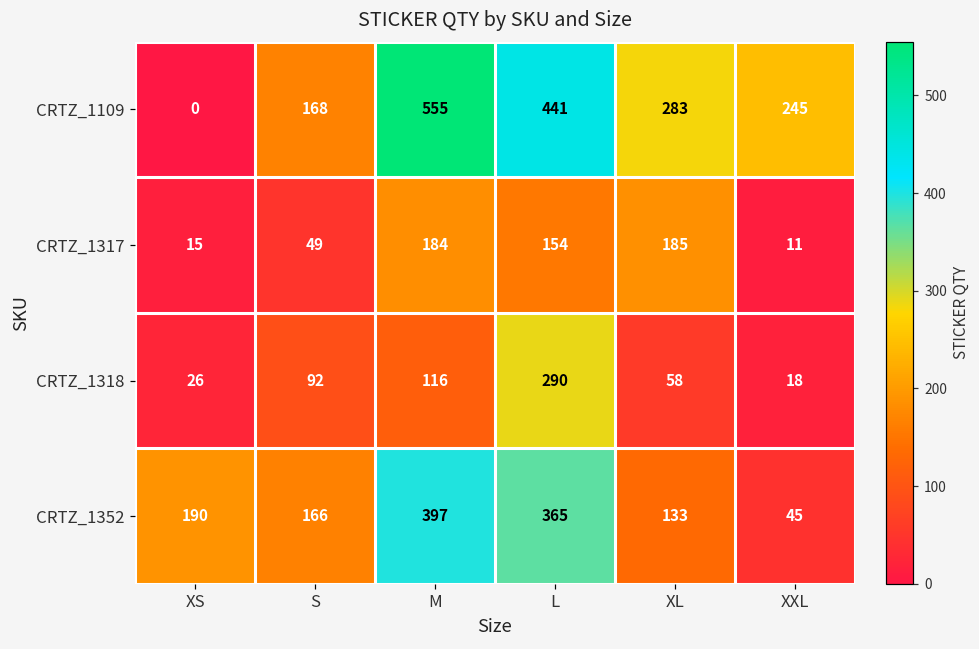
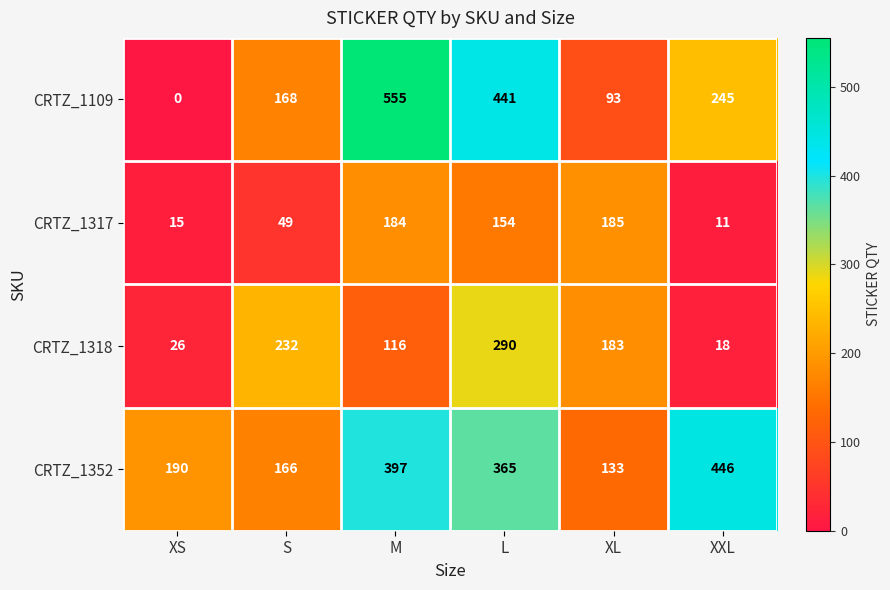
  {
    "CRTZ_1109": {
      "XS": 0,
      "S": 168,
      "M": 555,
      "L": 441,
-     "XL": 283,
+     "XL": 93,
      "XXL": 245
    },
    "CRTZ_1317": {
      "XS": 15,
      "S": 49,
      "M": 184,
      "L": 154,
      "XL": 185,
      "XXL": 11
    },
    "CRTZ_1318": {
      "XS": 26,
-     "S": 92,
+     "S": 232,
      "M": 116,
      "L": 290,
-     "XL": 58,
+     "XL": 183,
      "XXL": 18
    },
    "CRTZ_1352": {
      "XS": 190,
      "S": 166,
      "M": 397,
      "L": 365,
      "XL": 133,
-     "XXL": 45
+     "XXL": 446
    }
  }
